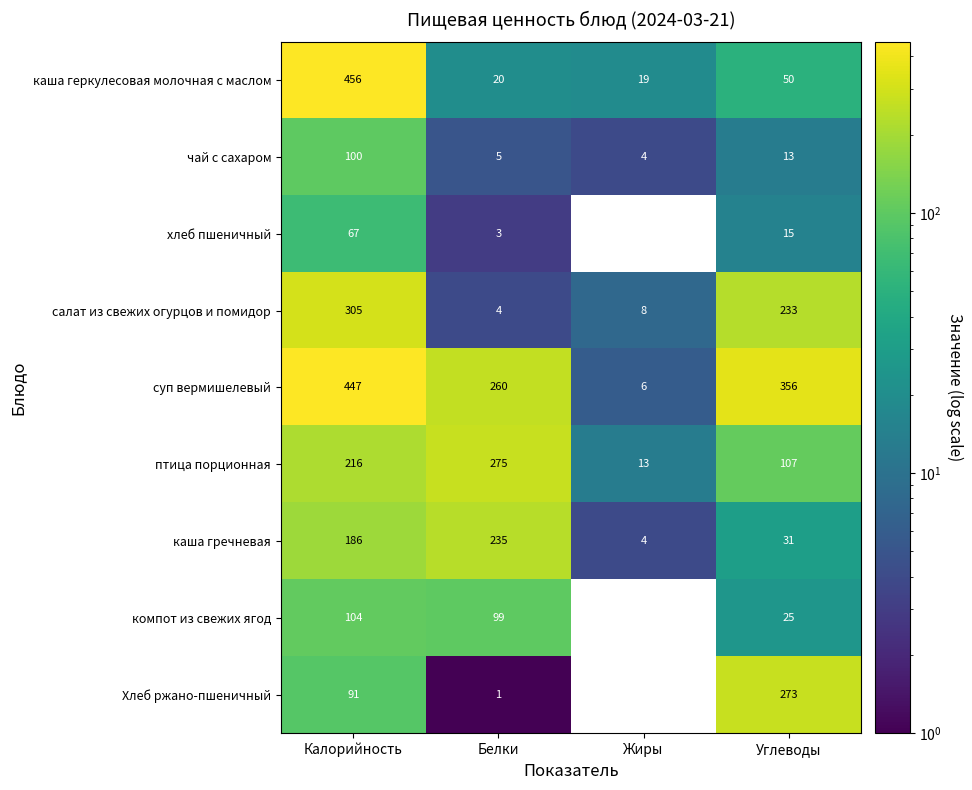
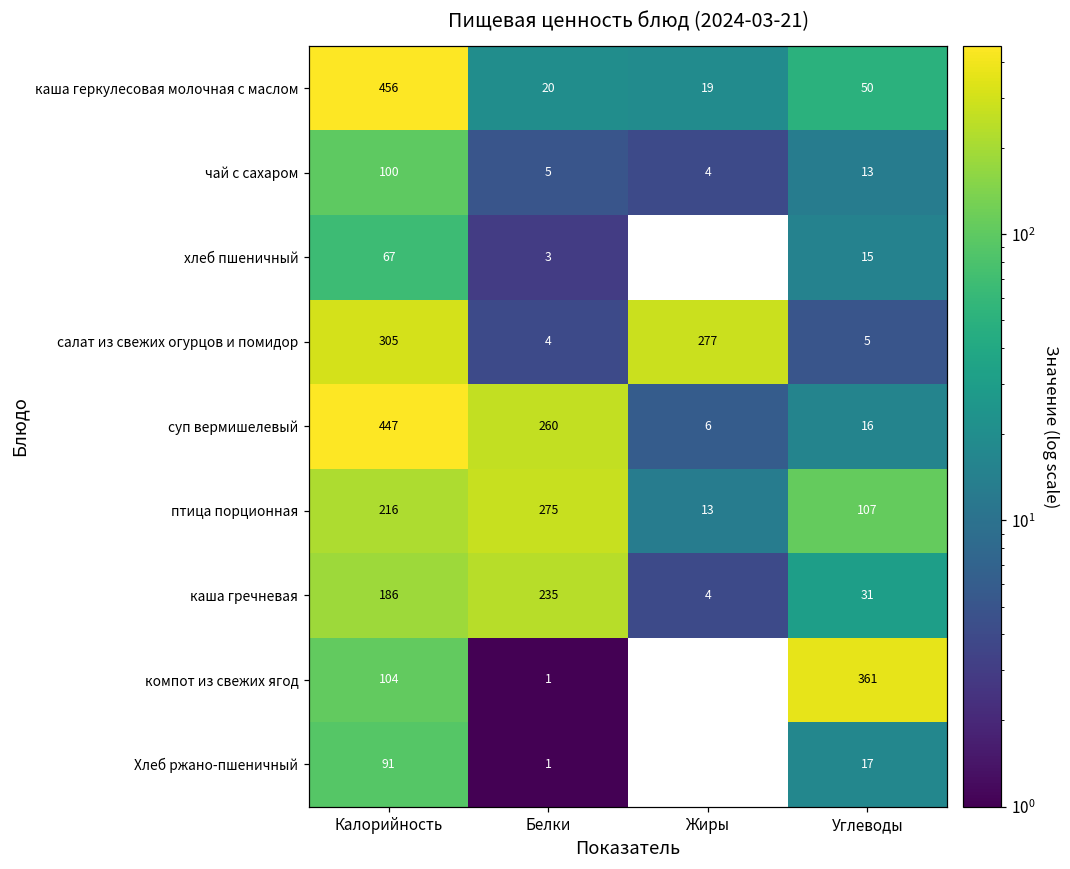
  {
    "каша геркулесовая молочная с маслом": {
      "Калорийность": 456,
      "Белки": 20,
      "Жиры": 19,
      "Углеводы": 50
    },
    "чай с сахаром": {
      "Калорийность": 100,
      "Белки": 5,
      "Жиры": 4,
      "Углеводы": 13
    },
    "хлеб пшеничный": {
      "Калорийность": 67,
      "Белки": 3,
      "Углеводы": 15
    },
    "салат из свежих огурцов и помидор": {
      "Калорийность": 305,
      "Белки": 4,
-     "Жиры": 8,
-     "Углеводы": 233
+     "Жиры": 277,
+     "Углеводы": 5
    },
    "суп вермишелевый": {
      "Калорийность": 447,
      "Белки": 260,
      "Жиры": 6,
-     "Углеводы": 356
+     "Углеводы": 16
    },
    "птица порционная": {
      "Калорийность": 216,
      "Белки": 275,
      "Жиры": 13,
      "Углеводы": 107
    },
    "каша гречневая": {
      "Калорийность": 186,
      "Белки": 235,
      "Жиры": 4,
      "Углеводы": 31
    },
    "компот из свежих ягод": {
      "Калорийность": 104,
-     "Белки": 99,
-     "Углеводы": 25
+     "Белки": 1,
+     "Углеводы": 361
    },
    "Хлеб ржано-пшеничный": {
      "Калорийность": 91,
      "Белки": 1,
-     "Углеводы": 273
+     "Углеводы": 17
    }
  }
